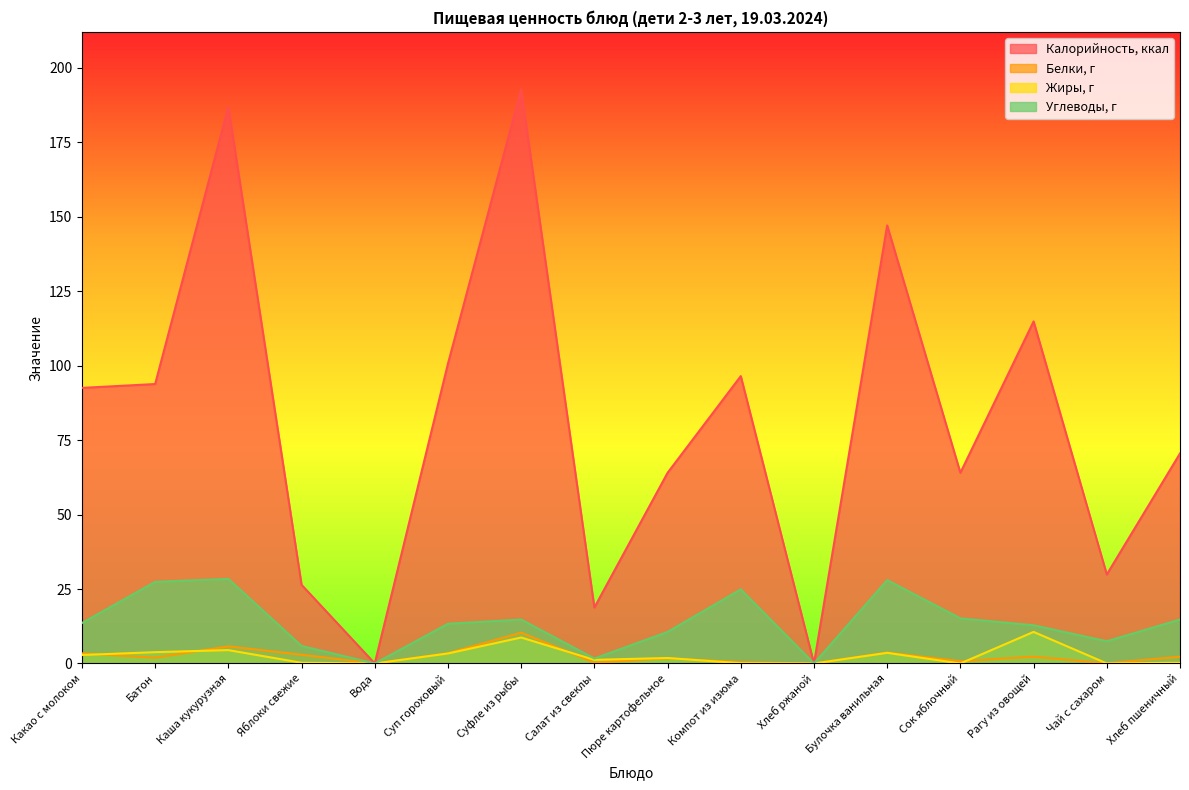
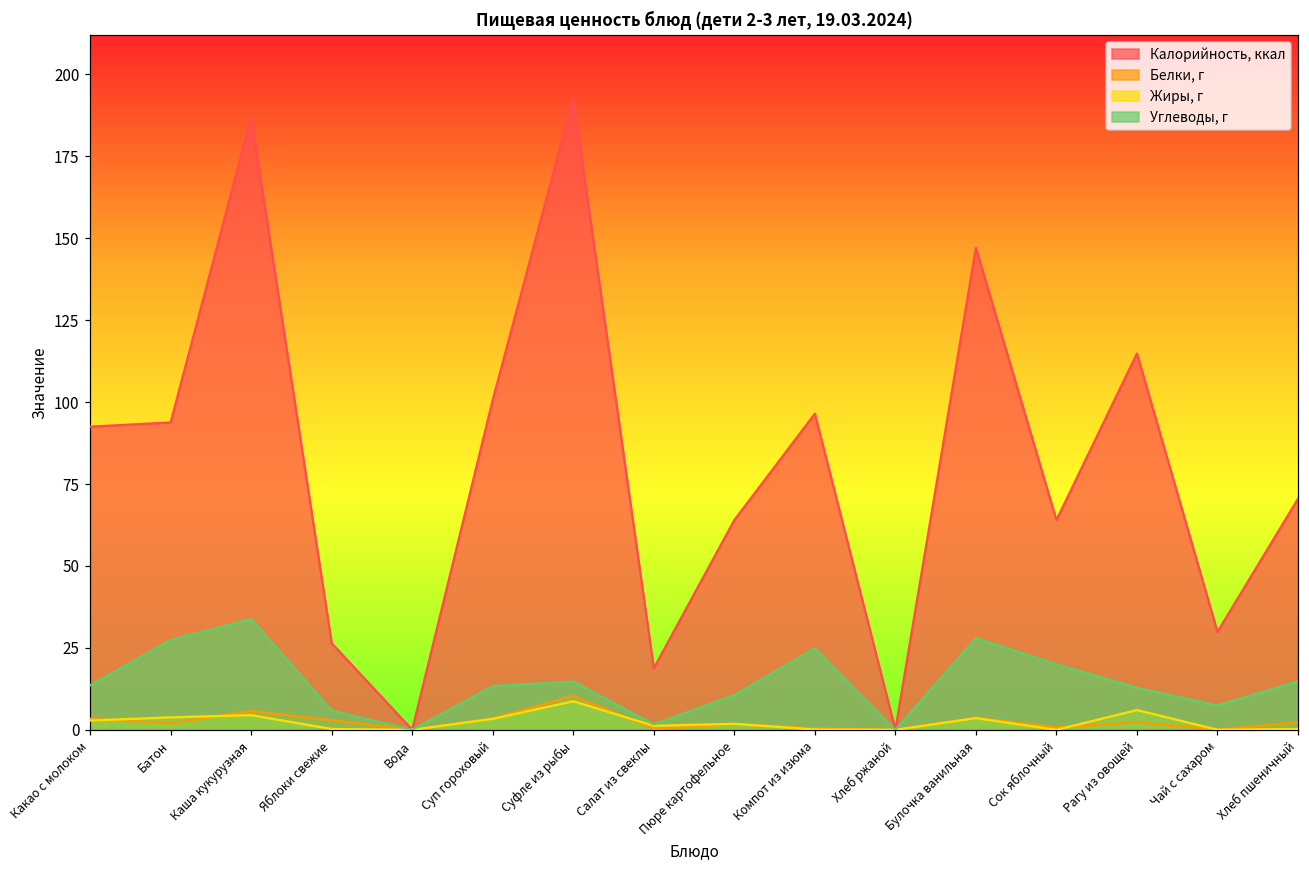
  {
    "Калорийность, ккал": {
      "Какао с молоком": 93,
      "Батон": 94,
      "Каша кукурузная": 187,
      "Яблоки свежие": 26,
      "Суп гороховый": 101,
      "Суфле из рыбы": 193,
      "Салат из свеклы": 19,
      "Пюре картофельное": 64,
      "Компот из изюма": 96,
      "Булочка ванильная": 147,
      "Сок яблочный": 64,
      "Рагу из овощей": 115,
      "Чай с сахаром": 30,
      "Хлеб пшеничный": 71
    },
    "Белки, г": {
      "Батон": 2,
      "Каша кукурузная": 6,
      "Яблоки свежие": 3,
      "Суфле из рыбы": 10,
      "Салат из свеклы": 0,
      "Рагу из овощей": 2,
      "Хлеб пшеничный": 2
    },
    "Жиры, г": {
      "Батон": 4,
      "Каша кукурузная": 4,
      "Яблоки свежие": 0,
      "Суфле из рыбы": 9,
-     "Рагу из овощей": 11,
+     "Рагу из овощей": 6,
      "Хлеб пшеничный": 0
    },
    "Углеводы, г": {
      "Какао с молоком": 14,
      "Батон": 27,
-     "Каша кукурузная": 28,
+     "Каша кукурузная": 34,
      "Яблоки свежие": 6,
      "Суп гороховый": 13,
      "Суфле из рыбы": 15,
      "Пюре картофельное": 11,
      "Компот из изюма": 25,
      "Булочка ванильная": 28,
-     "Сок яблочный": 15,
+     "Сок яблочный": 20,
      "Рагу из овощей": 13,
      "Чай с сахаром": 7,
      "Хлеб пшеничный": 15
    }
  }
